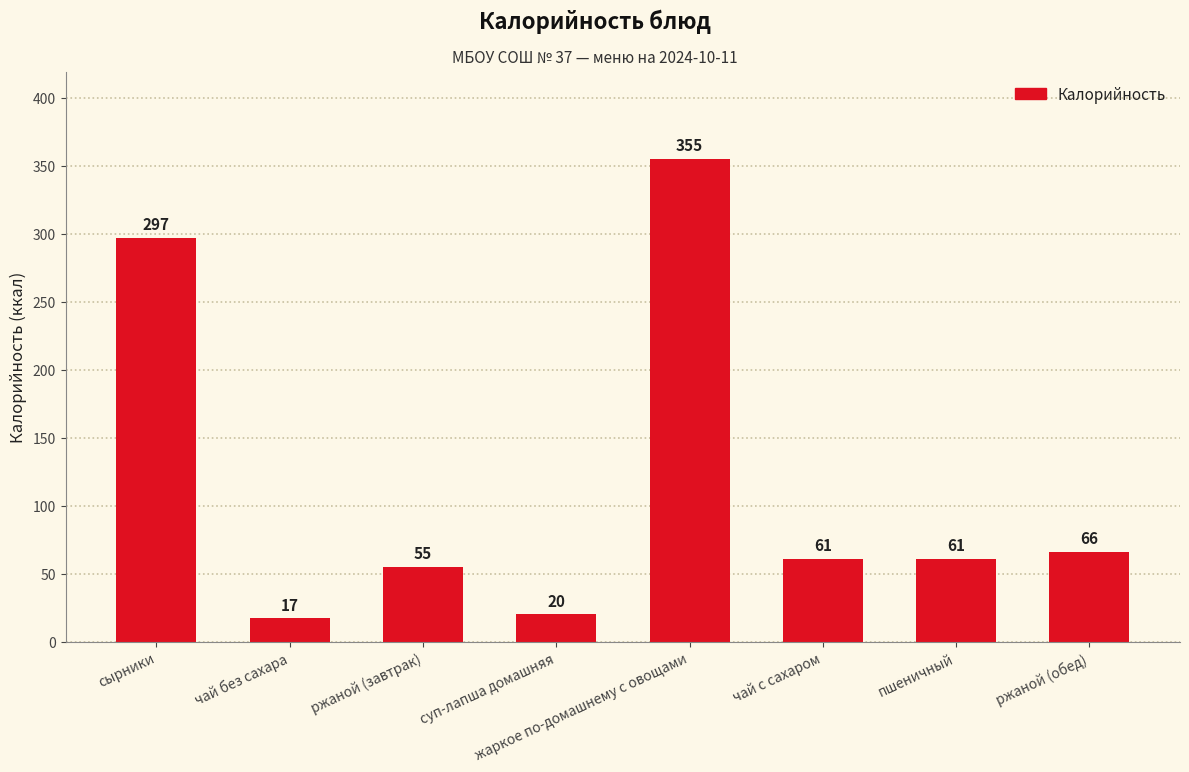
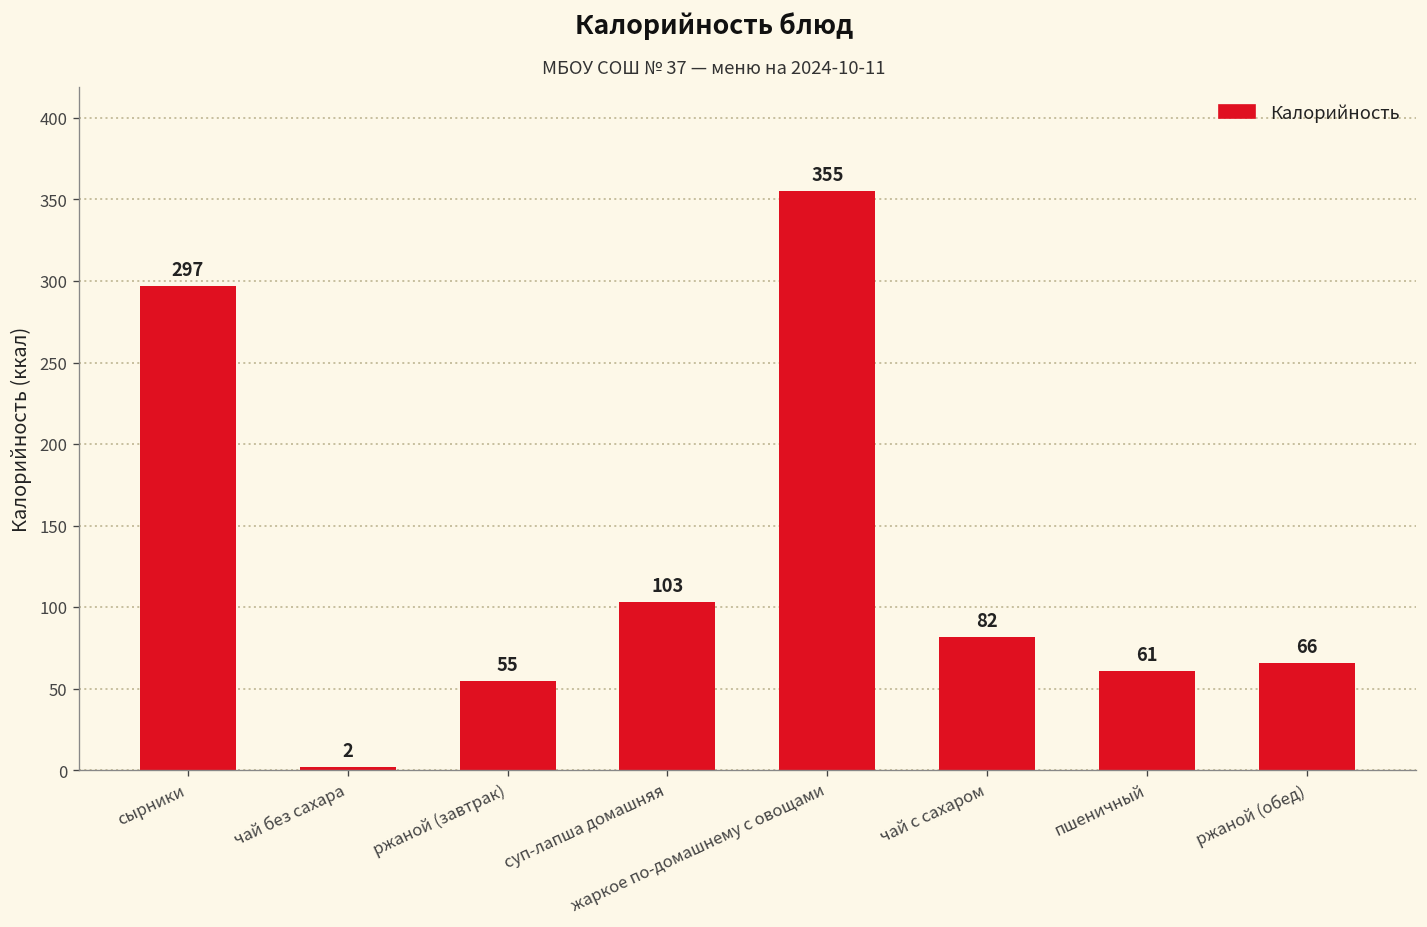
  {
    "сырники": 297,
-   "чай без сахара": 17,
+   "чай без сахара": 2,
    "ржаной (завтрак)": 55,
-   "суп-лапша домашняя": 20,
+   "суп-лапша домашняя": 103,
    "жаркое по-домашнему с овощами": 355,
-   "чай с сахаром": 61,
+   "чай с сахаром": 82,
    "пшеничный": 61,
    "ржаной (обед)": 66
  }
